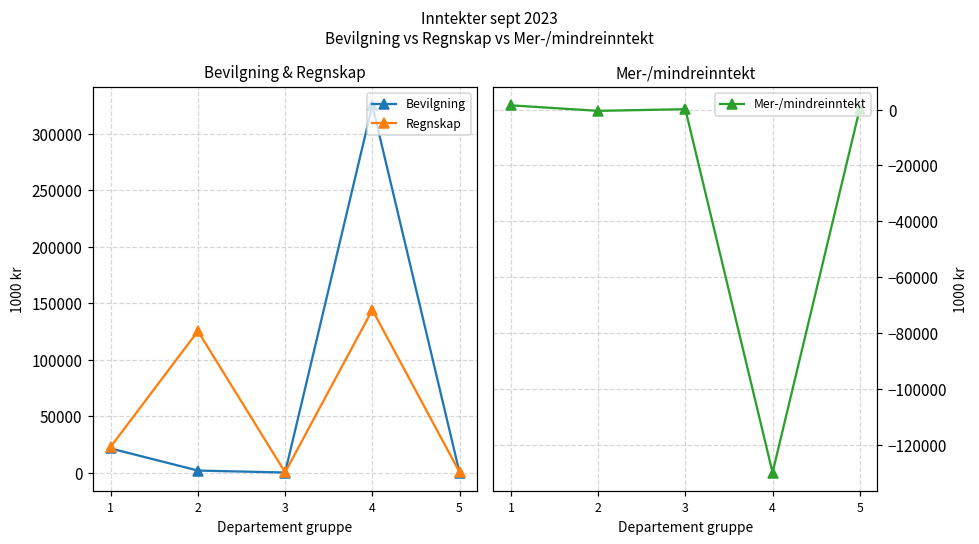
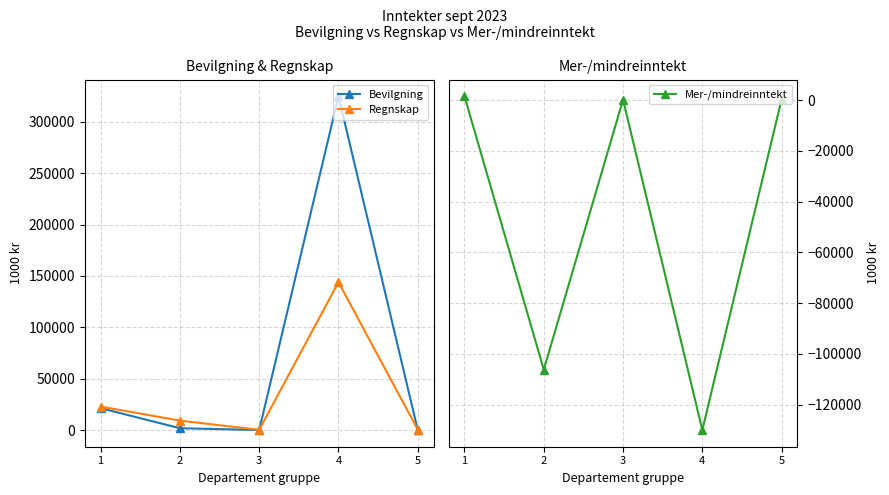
  {
    "Bevilgning & Regnskap": {
      "Bevilgning": {
        "2": 2000
      },
      "Regnskap": {
-       "2": 125000,
+       "2": 9000,
        "4": 144000
      }
    },
    "Mer-/mindreinntekt": {
      "1": 2000,
-     "2": 0,
+     "2": -106000,
      "3": 0,
      "4": -130000
    }
  }
